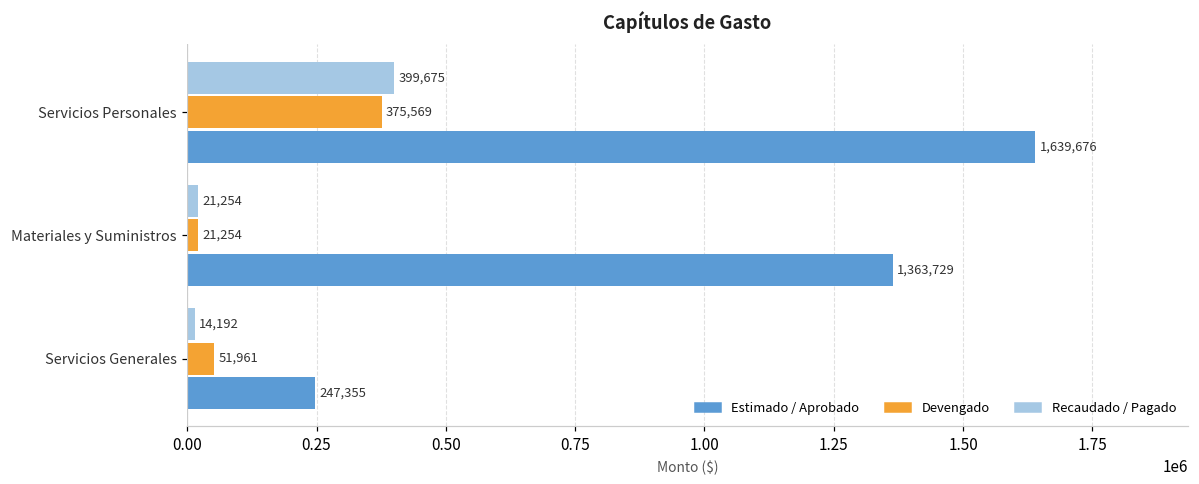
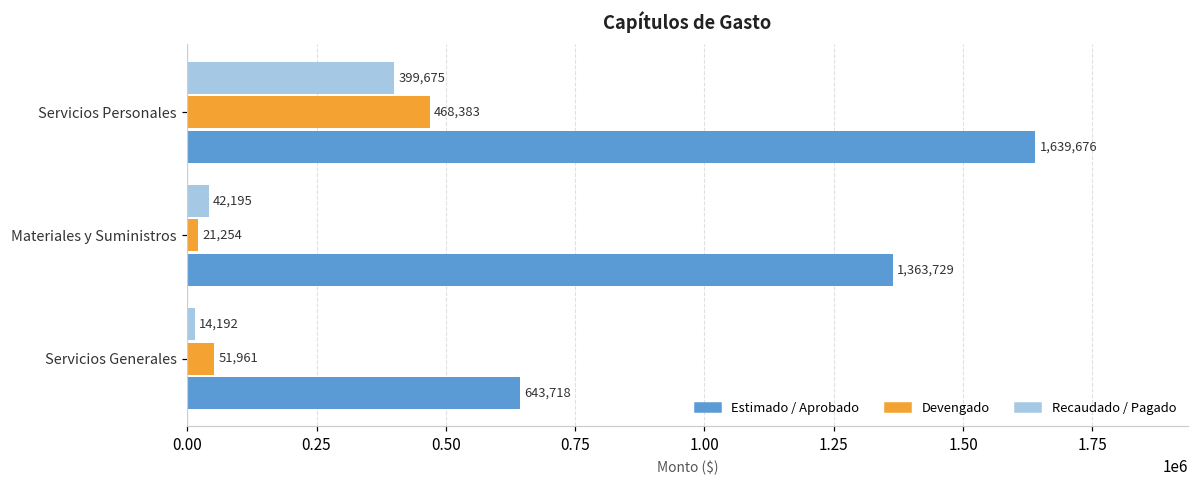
  {
    "Estimado / Aprobado": {
      "Servicios Personales": "1,639,676",
      "Materiales y Suministros": "1,363,729",
-     "Servicios Generales": "247,355"
+     "Servicios Generales": "643,718"
    },
    "Devengado": {
-     "Servicios Personales": "375,569",
+     "Servicios Personales": "468,383",
      "Materiales y Suministros": "21,254",
      "Servicios Generales": "51,961"
    },
    "Recaudado / Pagado": {
      "Servicios Personales": "399,675",
-     "Materiales y Suministros": "21,254",
+     "Materiales y Suministros": "42,195",
      "Servicios Generales": "14,192"
    }
  }
